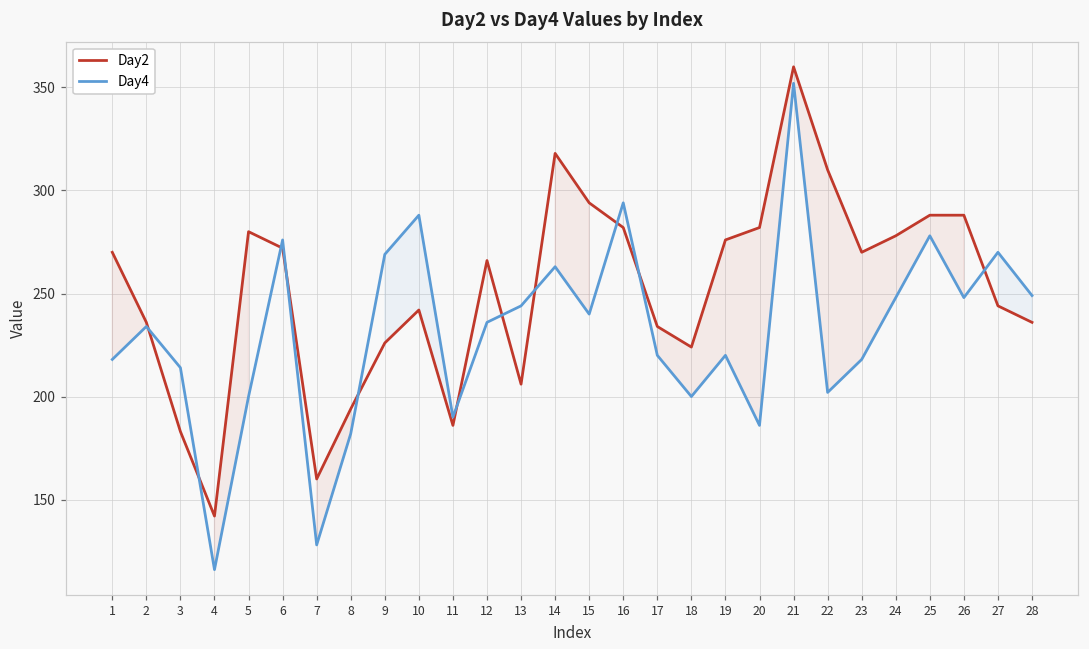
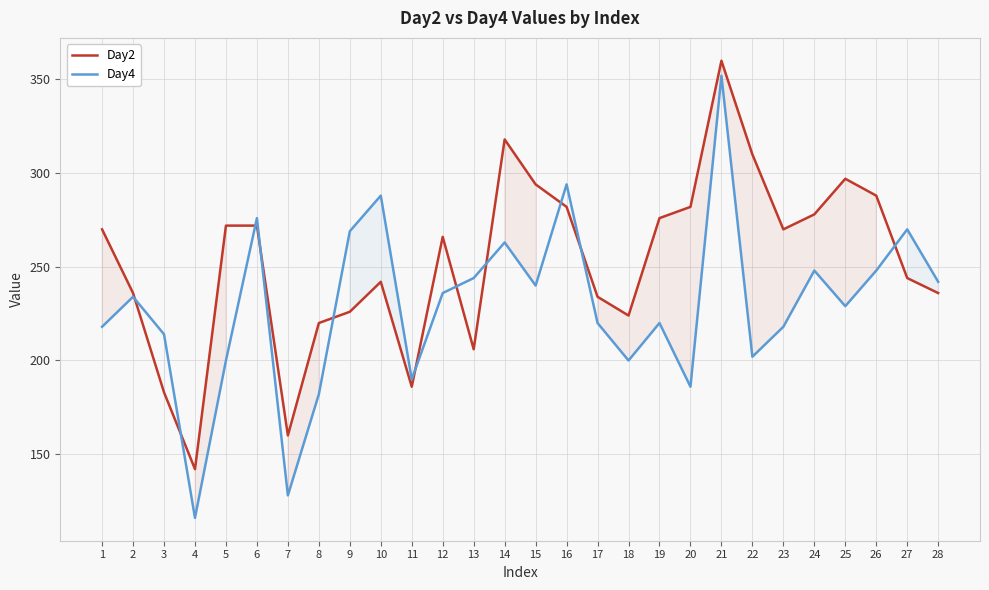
  {
    "Day2": {
      "1": 270,
      "2": 236,
      "3": 183,
      "4": 142,
-     "5": 280,
+     "5": 272,
      "6": 272,
      "7": 160,
-     "8": 194,
+     "8": 220,
      "9": 226,
      "10": 242,
      "11": 186,
      "12": 266,
      "13": 206,
      "14": 318,
      "15": 294,
      "16": 282,
      "17": 234,
      "18": 224,
      "19": 276,
      "20": 282,
      "21": 360,
      "22": 310,
      "23": 270,
      "24": 278,
-     "25": 288,
+     "25": 297,
      "26": 288,
      "27": 244,
      "28": 236
    },
    "Day4": {
      "1": 218,
      "2": 234,
      "3": 214,
      "4": 116,
      "5": 200,
      "6": 276,
      "7": 128,
      "8": 182,
      "9": 269,
      "10": 288,
      "11": 190,
      "12": 236,
      "13": 244,
      "14": 263,
      "15": 240,
      "16": 294,
      "17": 220,
      "18": 200,
      "19": 220,
      "20": 186,
      "21": 352,
      "22": 202,
      "23": 218,
      "24": 248,
-     "25": 278,
+     "25": 229,
      "26": 248,
      "27": 270,
-     "28": 249
+     "28": 242
    }
  }
